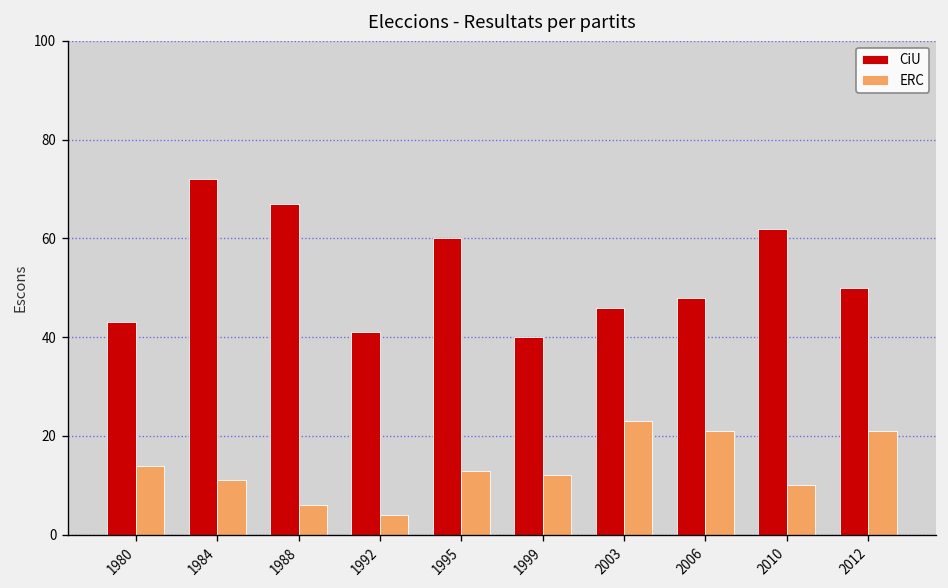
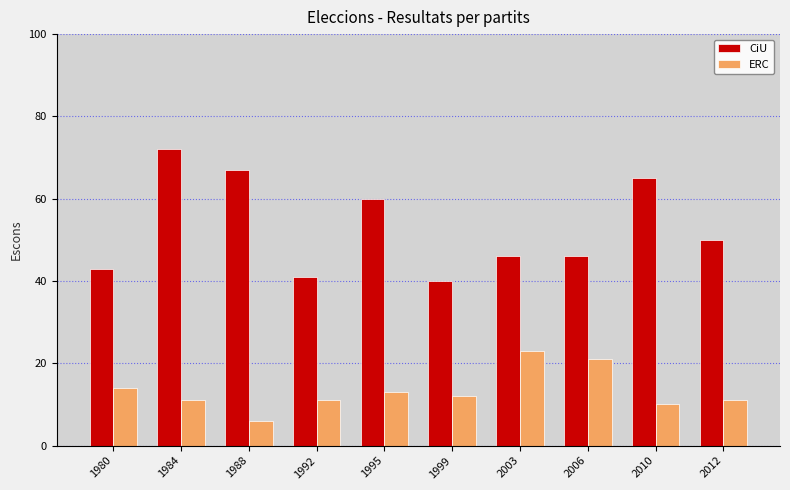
  {
    "CiU": {
      "1980": 43,
      "1984": 72,
      "1988": 67,
      "1992": 41,
      "1995": 60,
      "1999": 40,
      "2003": 46,
-     "2006": 48,
-     "2010": 62,
+     "2006": 46,
+     "2010": 65,
      "2012": 50
    },
    "ERC": {
      "1980": 14,
      "1984": 11,
      "1988": 6,
-     "1992": 4,
+     "1992": 11,
      "1995": 13,
      "1999": 12,
      "2003": 23,
      "2006": 21,
      "2010": 10,
-     "2012": 21
+     "2012": 11
    }
  }
